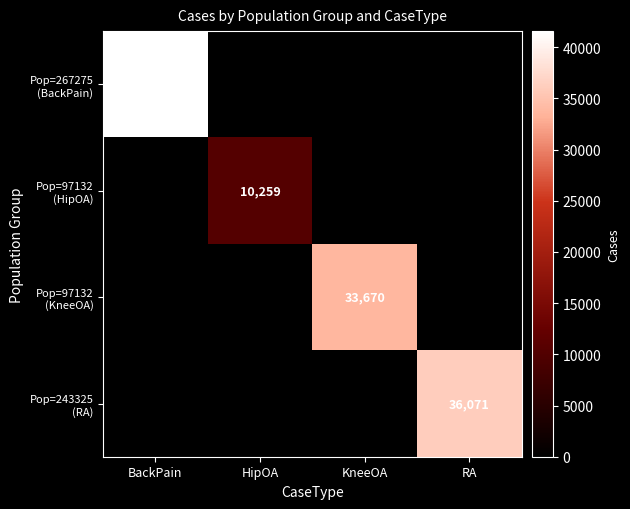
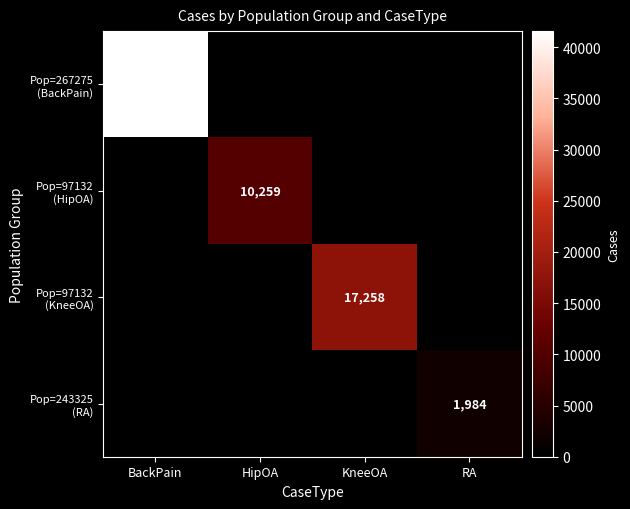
  {
    "Pop=97132 (HipOA)": {
      "HipOA": "10,259"
    },
    "Pop=97132 (KneeOA)": {
-     "KneeOA": "33,670"
+     "KneeOA": "17,258"
    },
    "Pop=243325 (RA)": {
-     "RA": "36,071"
+     "RA": "1,984"
    }
  }
